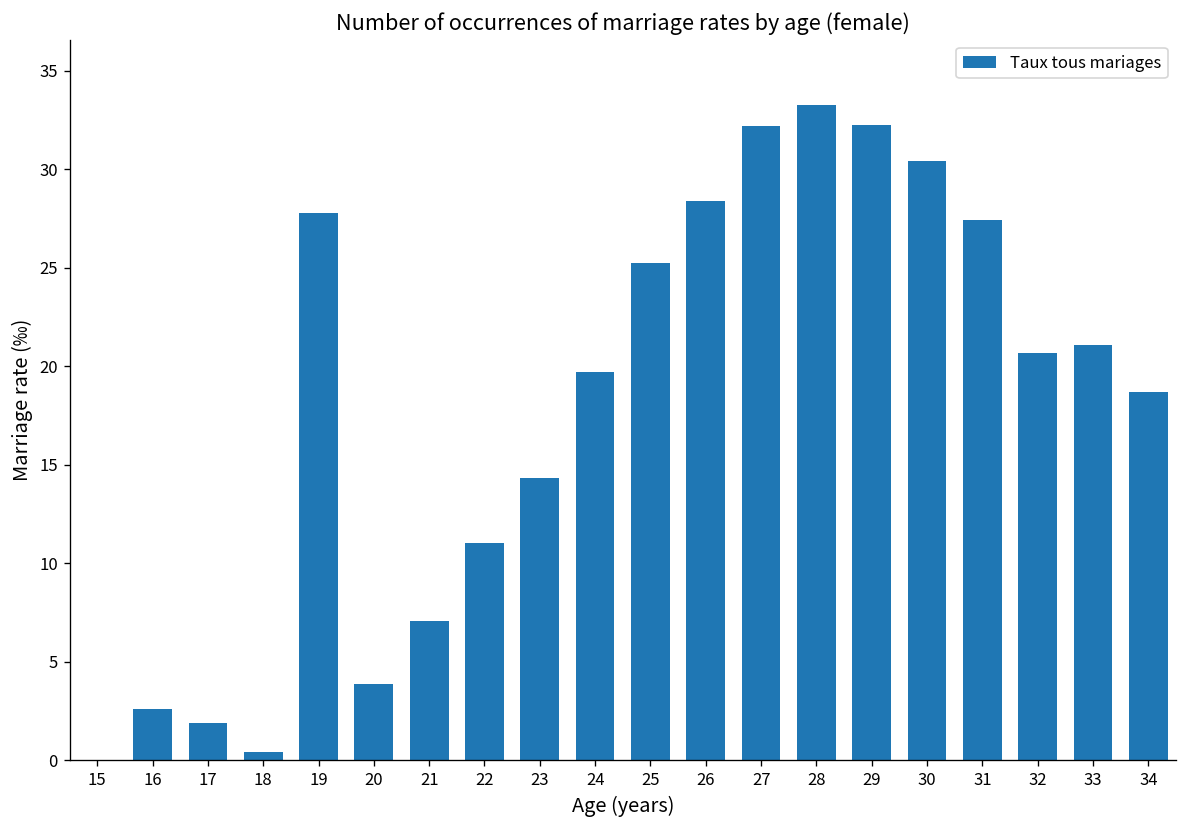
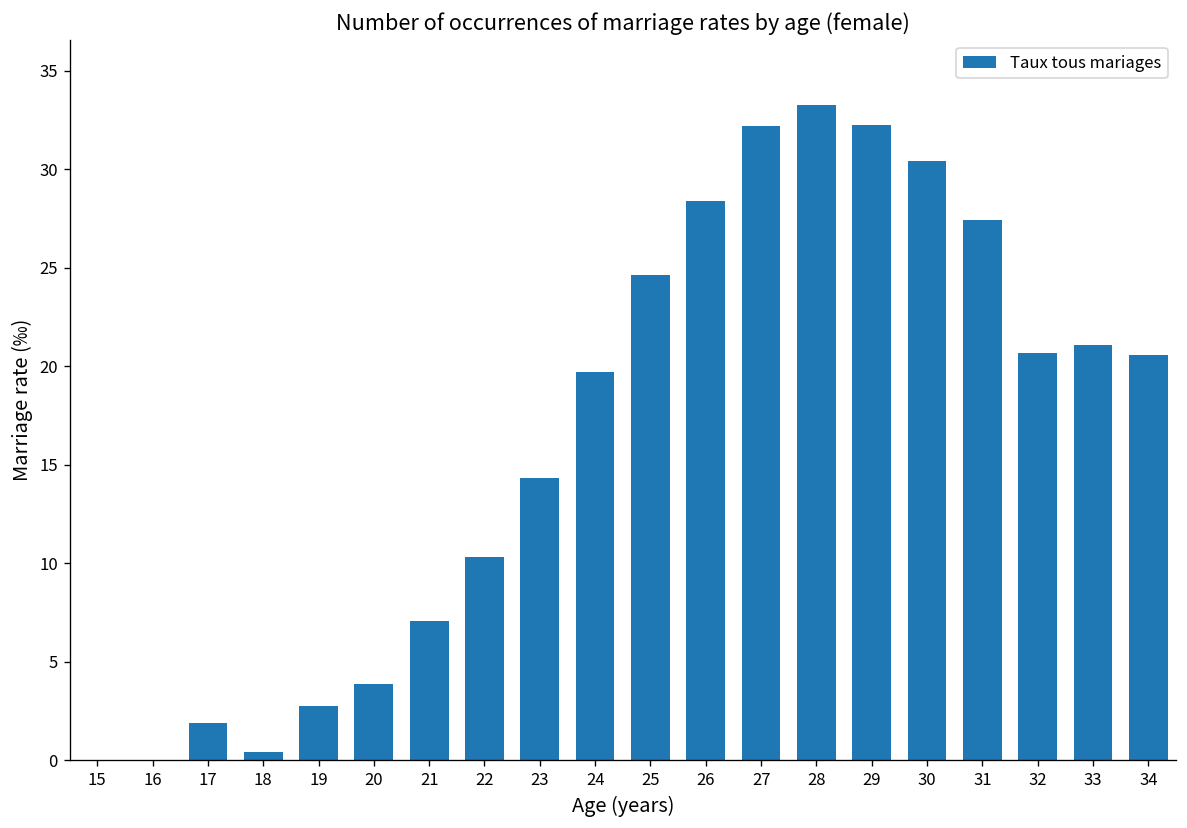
  {
-   "16": 2.6,
+   "16": 0.0,
    "17": 1.9,
    "18": 0.4,
-   "19": 27.8,
+   "19": 2.8,
    "20": 3.8,
    "21": 7.1,
-   "22": 11.0,
+   "22": 10.3,
    "23": 14.3,
    "24": 19.7,
-   "25": 25.2,
+   "25": 24.6,
    "26": 28.4,
    "27": 32.2,
    "28": 33.2,
    "29": 32.2,
    "30": 30.4,
    "31": 27.4,
    "32": 20.7,
    "33": 21.1,
-   "34": 18.7
+   "34": 20.6
  }
